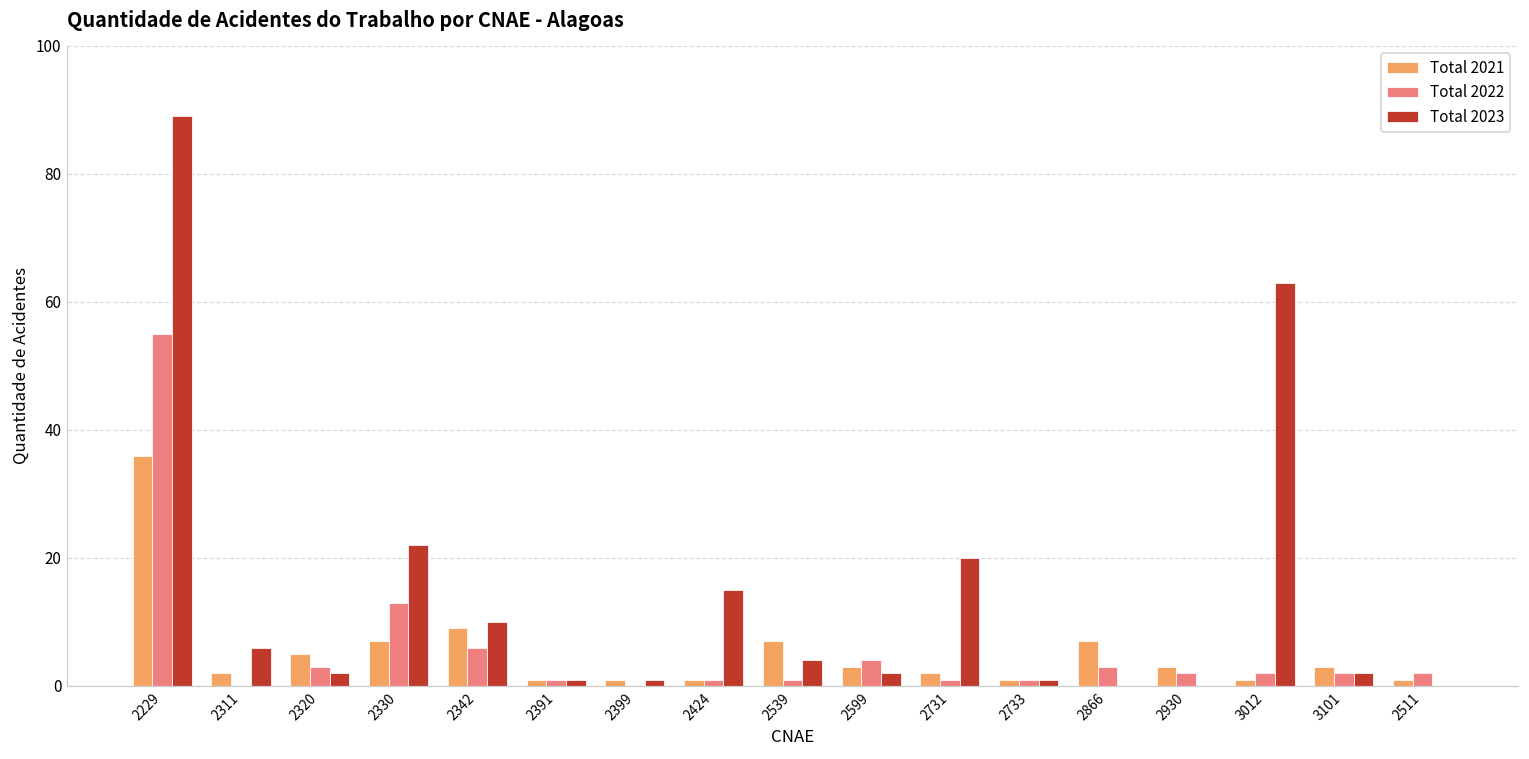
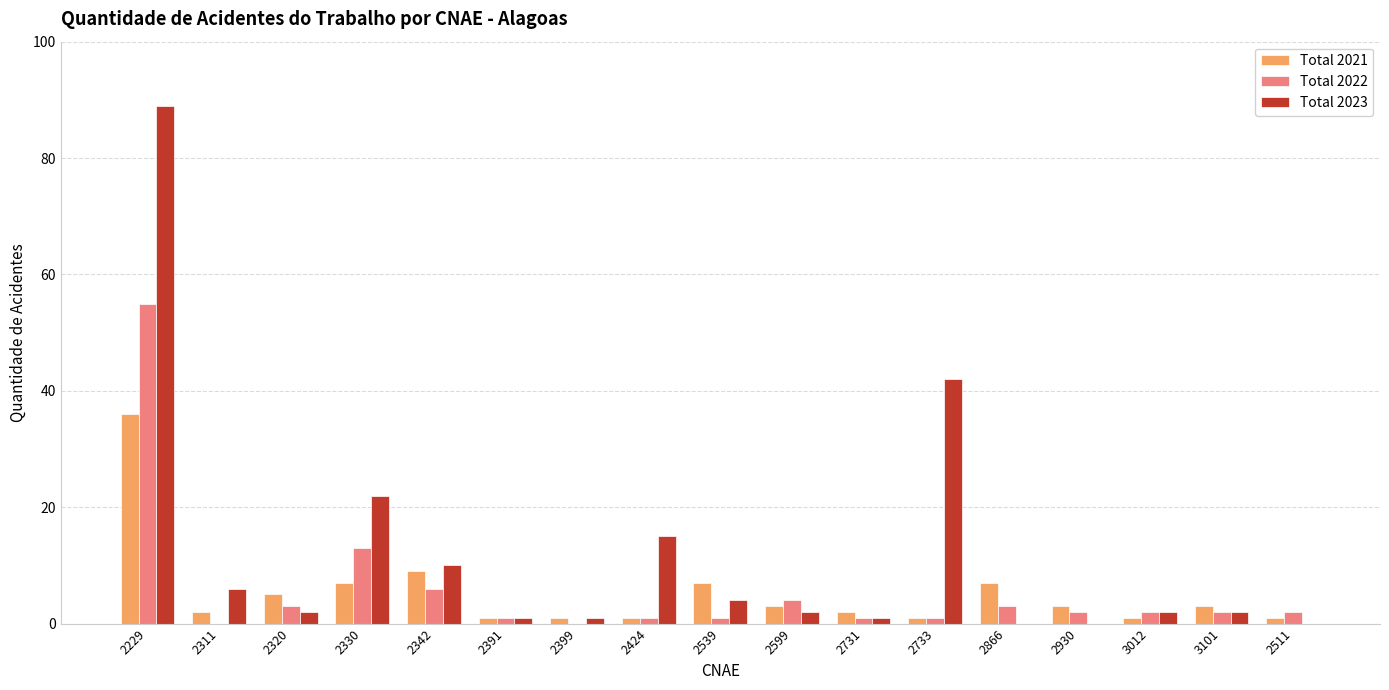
  {
    "Total 2023": {
      "2229": 89,
      "2311": 6,
      "2320": 2,
      "2330": 22,
      "2342": 10,
      "2391": 1,
      "2399": 1,
      "2424": 15,
      "2539": 4,
      "2599": 2,
-     "2731": 20,
-     "2733": 1,
+     "2731": 1,
+     "2733": 42,
      "2866": 0,
      "2930": 0,
-     "3012": 63,
+     "3012": 2,
      "3101": 2,
      "2511": 0
    }
  }
